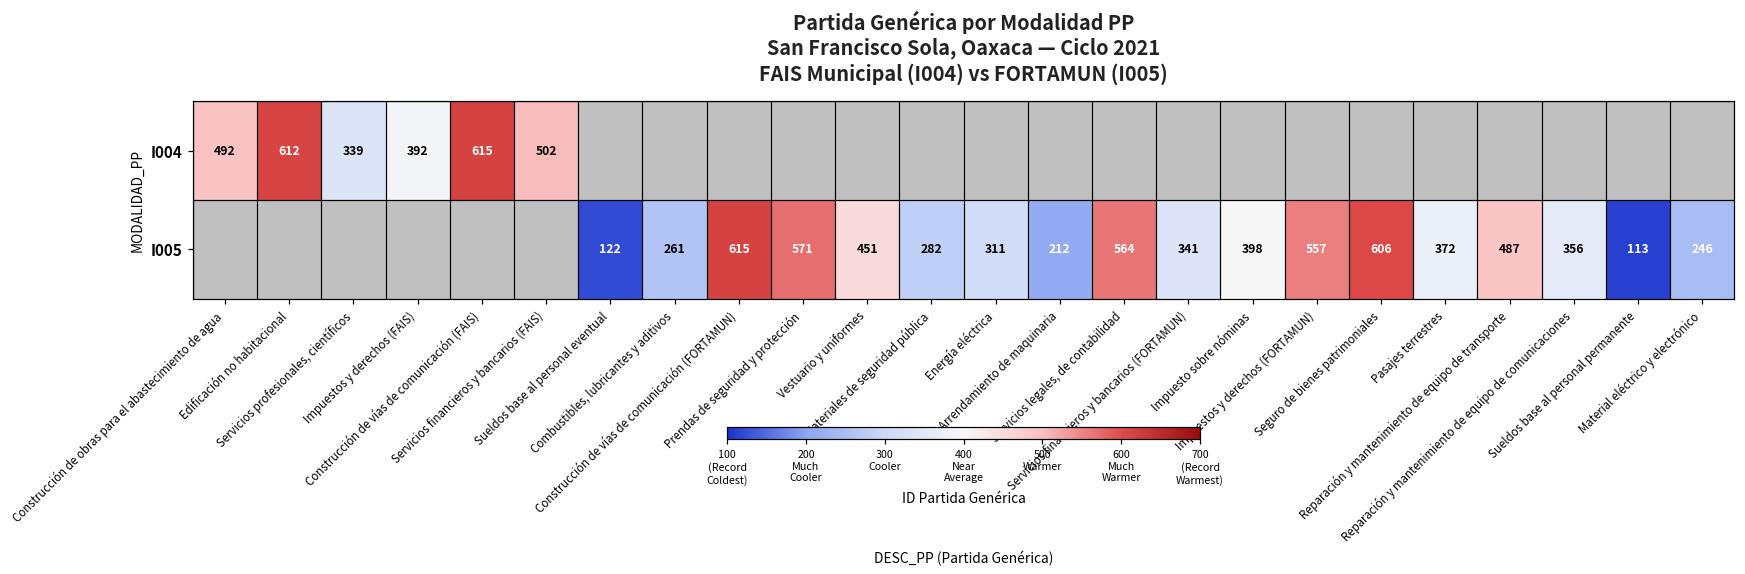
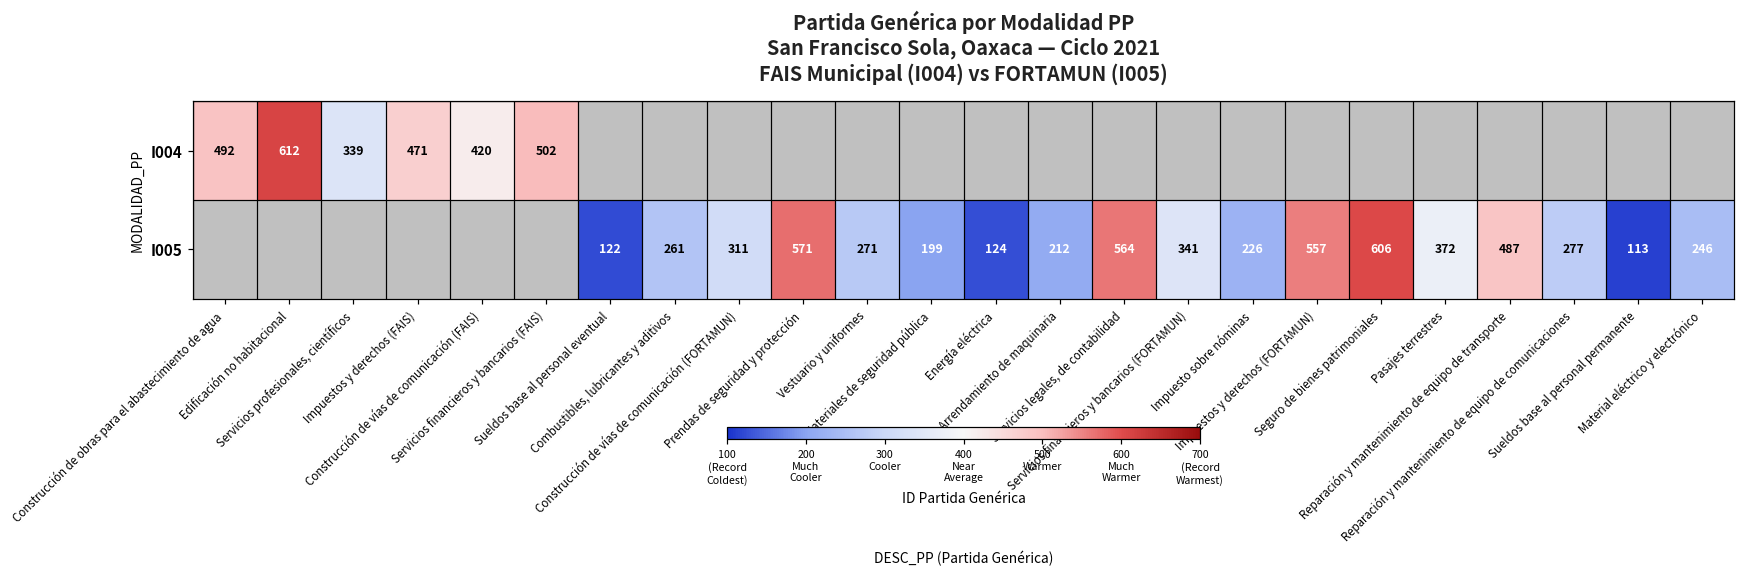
  {
    "I004": {
      "Construcción de obras para el abastecimiento de agua": 492,
      "Edificación no habitacional": 612,
      "Servicios profesionales, científicos": 339,
-     "Impuestos y derechos (FAIS)": 392,
-     "Construcción de vías de comunicación (FAIS)": 615,
+     "Impuestos y derechos (FAIS)": 471,
+     "Construcción de vías de comunicación (FAIS)": 420,
      "Servicios financieros y bancarios (FAIS)": 502
    },
    "I005": {
      "Sueldos base al personal eventual": 122,
      "Combustibles, lubricantes y aditivos": 261,
-     "Construcción de vías de comunicación (FORTAMUN)": 615,
+     "Construcción de vías de comunicación (FORTAMUN)": 311,
      "Prendas de seguridad y protección": 571,
-     "Vestuario y uniformes": 451,
-     "Materiales de seguridad pública": 282,
-     "Energía eléctrica": 311,
+     "Vestuario y uniformes": 271,
+     "Materiales de seguridad pública": 199,
+     "Energía eléctrica": 124,
      "Arrendamiento de maquinaria": 212,
      "Servicios legales, de contabilidad": 564,
      "Servicios financieros y bancarios (FORTAMUN)": 341,
-     "Impuesto sobre nóminas": 398,
+     "Impuesto sobre nóminas": 226,
      "Impuestos y derechos (FORTAMUN)": 557,
      "Seguro de bienes patrimoniales": 606,
      "Pasajes terrestres": 372,
      "Reparación y mantenimiento de equipo de transporte": 487,
-     "Reparación y mantenimiento de equipo de comunicaciones": 356,
+     "Reparación y mantenimiento de equipo de comunicaciones": 277,
      "Sueldos base al personal permanente": 113,
      "Material eléctrico y electrónico": 246
    }
  }
